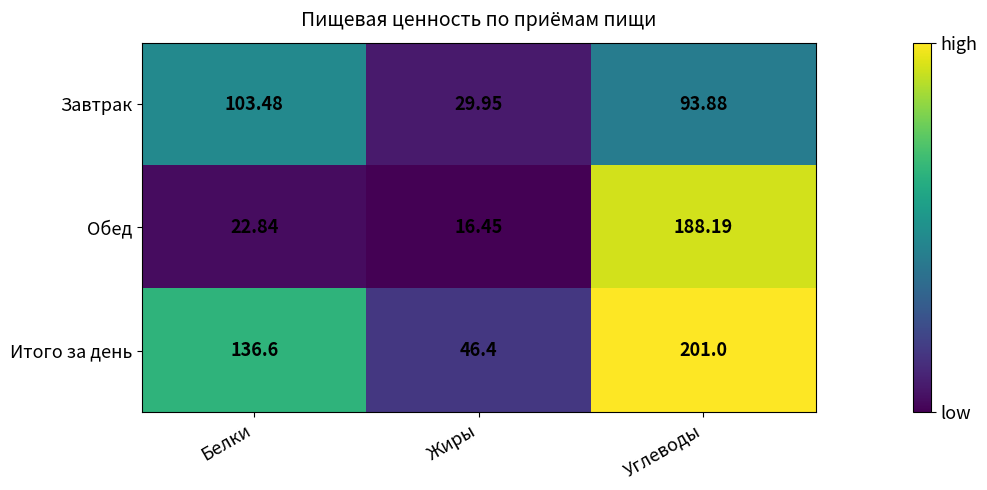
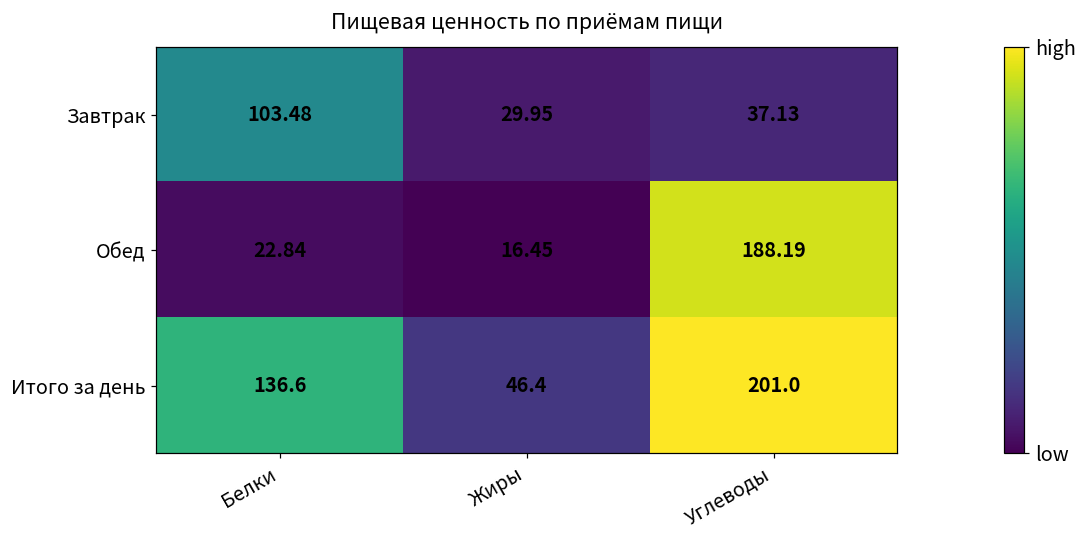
  {
    "Завтрак": {
      "Белки": 103.48,
      "Жиры": 29.95,
-     "Углеводы": 93.88
+     "Углеводы": 37.13
    },
    "Обед": {
      "Белки": 22.84,
      "Жиры": 16.45,
      "Углеводы": 188.19
    },
    "Итого за день": {
      "Белки": 136.6,
      "Жиры": 46.4,
      "Углеводы": 201.0
    }
  }
